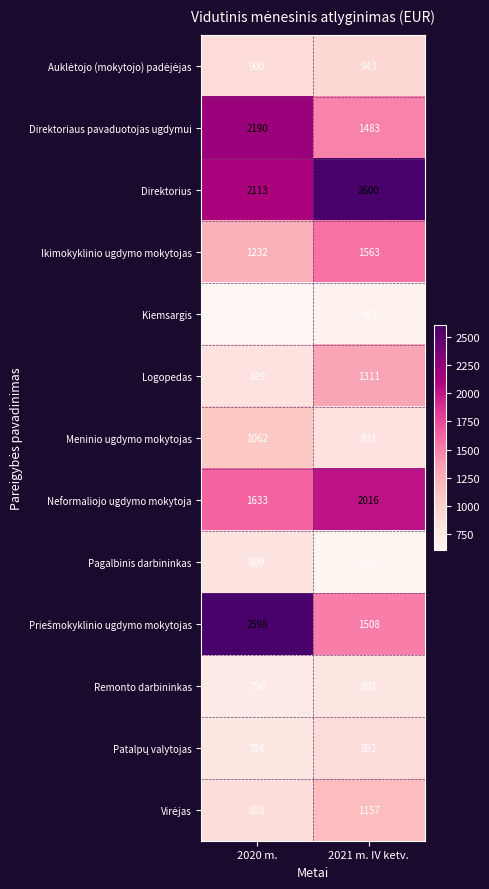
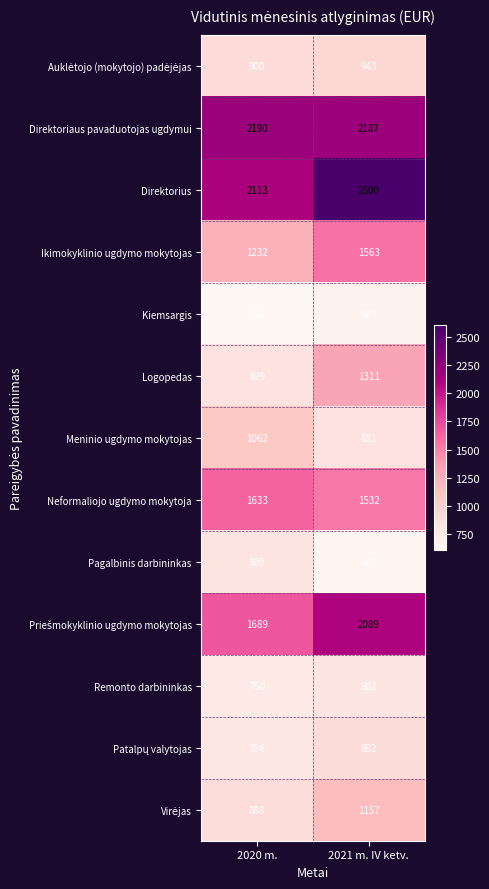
  {
    "Direktoriaus pavaduotojas ugdymui": {
      "2020 m.": 2190,
-     "2021 m. IV ketv.": 1483
+     "2021 m. IV ketv.": 2187
    },
    "Direktorius": {
      "2020 m.": 2113,
      "2021 m. IV ketv.": 2600
    },
    "Ikimokyklinio ugdymo mokytojas": {
      "2020 m.": 1232,
      "2021 m. IV ketv.": 1563
    },
    "Logopedas": {
      "2021 m. IV ketv.": 1311
    },
    "Meninio ugdymo mokytojas": {
      "2020 m.": 1062
    },
    "Neformaliojo ugdymo mokytoja": {
      "2020 m.": 1633,
-     "2021 m. IV ketv.": 2016
+     "2021 m. IV ketv.": 1532
    },
    "Priešmokyklinio ugdymo mokytojas": {
-     "2020 m.": 2598,
-     "2021 m. IV ketv.": 1508
+     "2020 m.": 1689,
+     "2021 m. IV ketv.": 2089
    },
    "Virėjas": {
      "2021 m. IV ketv.": 1157
    }
  }
